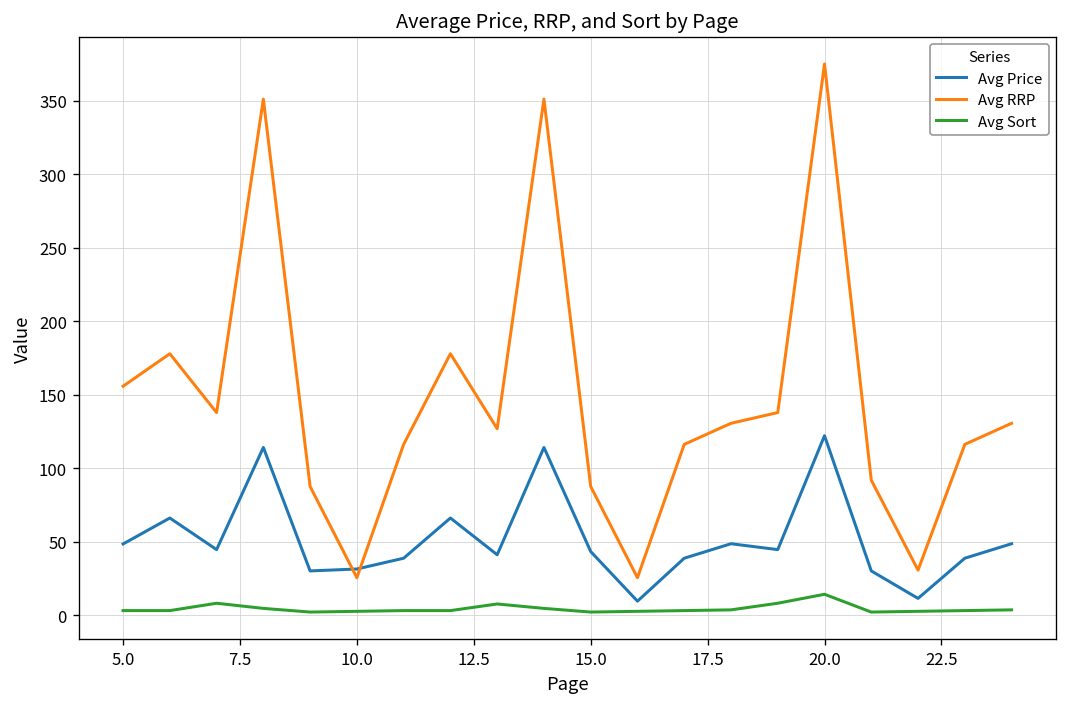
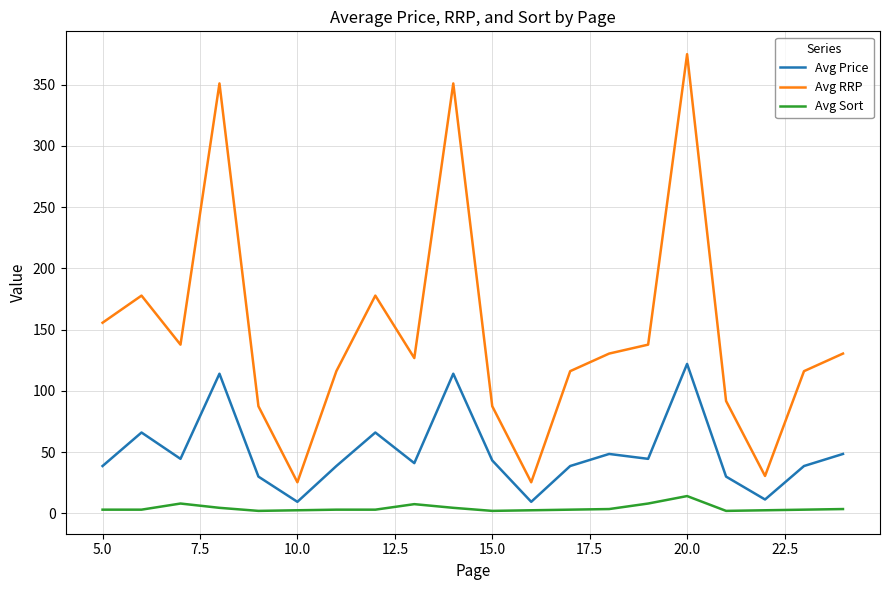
  {
    "Avg Price": {
-     "5.0": 48,
-     "10.0": 31,
+     "5.0": 39,
+     "10.0": 9,
      "15.0": 43,
      "20.0": 122
    },
    "Avg RRP": {
      "5.0": 156,
      "10.0": 25,
      "15.0": 87,
      "20.0": 375
    },
    "Avg Sort": {
      "5.0": 3,
      "10.0": 3,
      "15.0": 2,
      "20.0": 14
    }
  }
